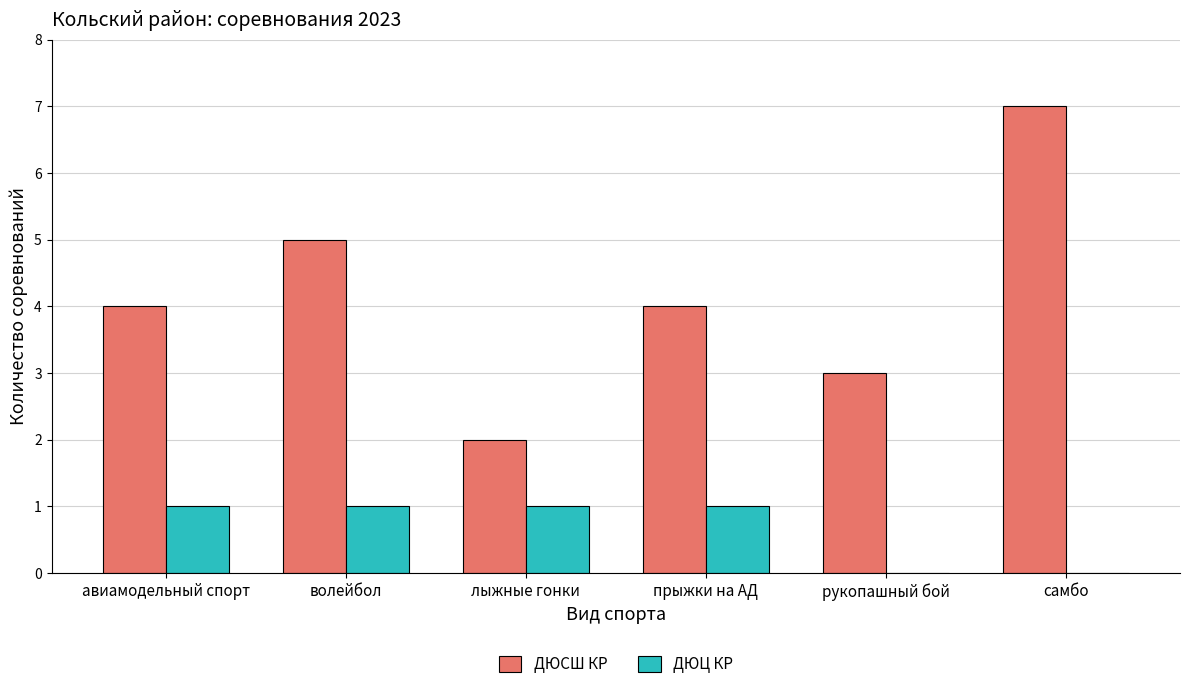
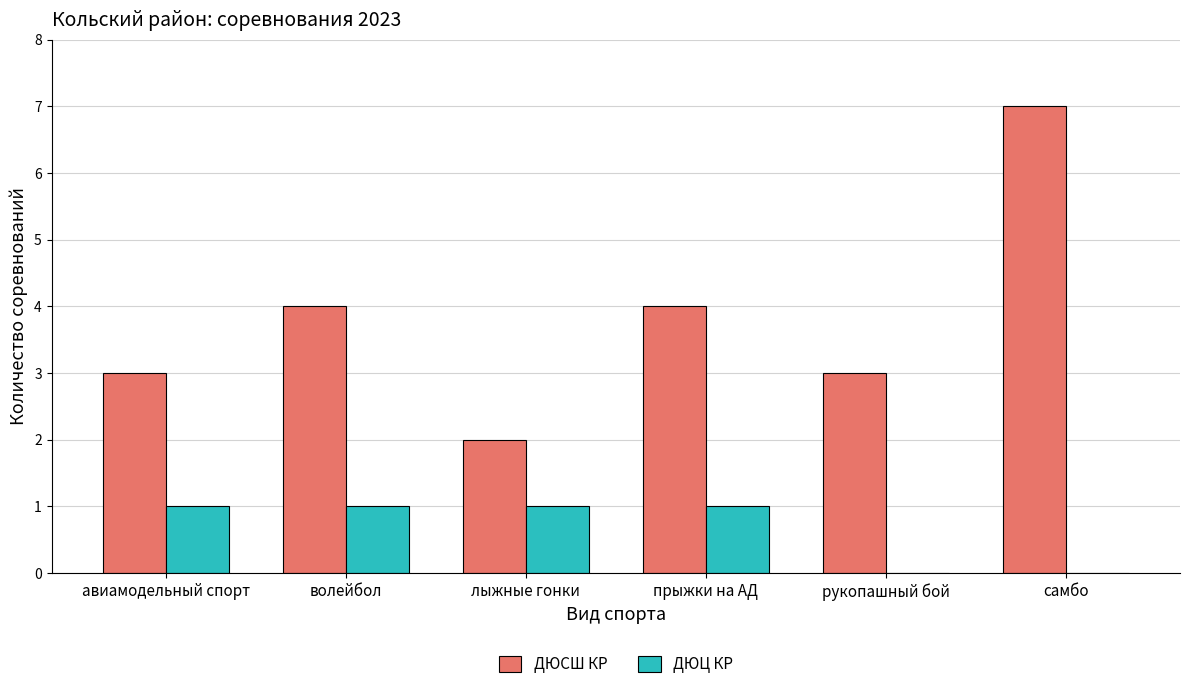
  {
    "ДЮСШ КР": {
-     "авиамодельный спорт": 4,
-     "волейбол": 5,
+     "авиамодельный спорт": 3,
+     "волейбол": 4,
      "лыжные гонки": 2,
      "прыжки на АД": 4,
      "рукопашный бой": 3,
      "самбо": 7
    },
    "ДЮЦ КР": {
      "авиамодельный спорт": 1,
      "волейбол": 1,
      "лыжные гонки": 1,
      "прыжки на АД": 1,
      "рукопашный бой": 0,
      "самбо": 0
    }
  }
